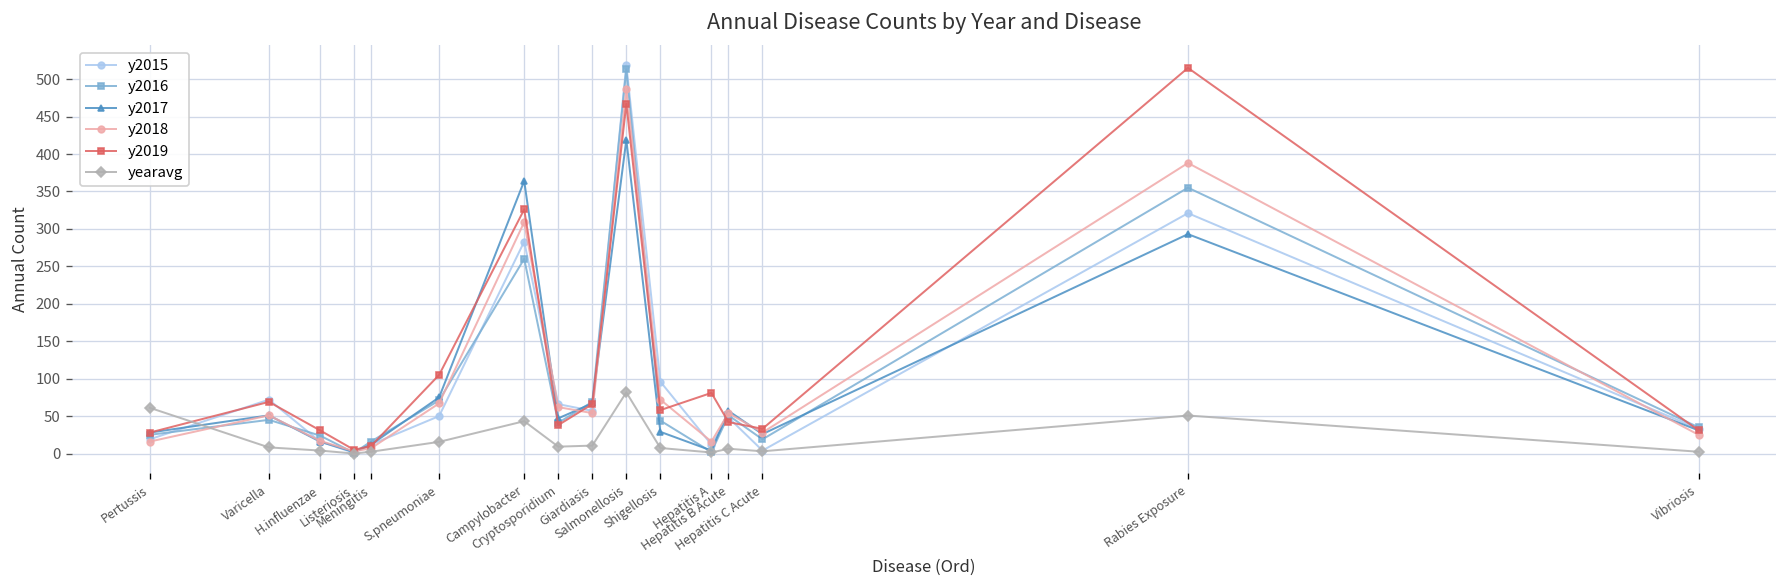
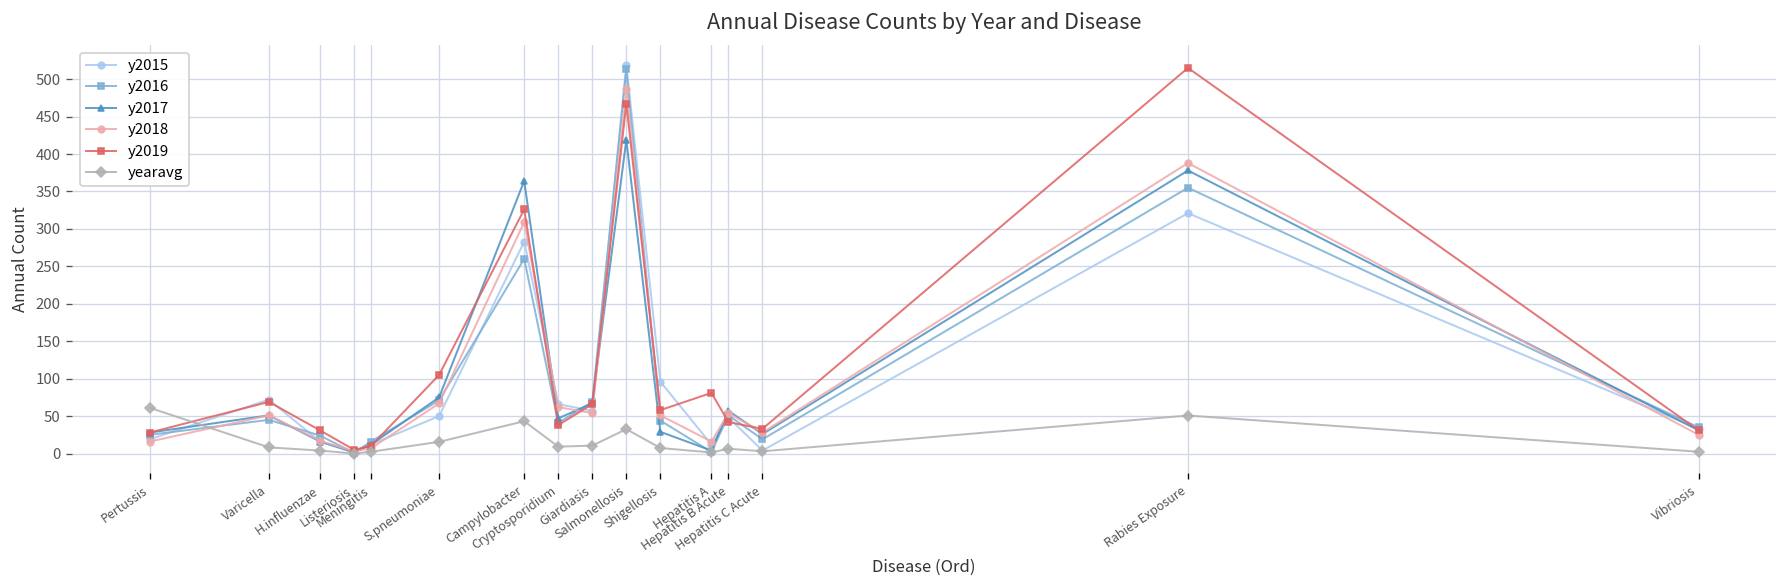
  {
    "y2017": {
      "Campylobacter": 360,
      "Cryptosporidium": 50,
      "Salmonellosis": 420,
      "Shigellosis": 30,
-     "Rabies Exposure": 290
+     "Rabies Exposure": 380
    },
    "y2018": {
      "Campylobacter": 310,
      "Salmonellosis": 490,
-     "Shigellosis": 70,
+     "Shigellosis": 50,
      "Rabies Exposure": 390,
      "Vibriosis": 30
    },
    "y2019": {
      "H.influenzae": 30,
      "S.pneumoniae": 110,
      "Campylobacter": 330,
      "Salmonellosis": 470,
      "Shigellosis": 60,
      "Hepatitis A": 80,
      "Hepatitis B Acute": 40,
      "Hepatitis C Acute": 30,
      "Rabies Exposure": 520
    },
    "yearavg": {
      "Pertussis": 60,
      "Varicella": 10,
      "H.influenzae": 0,
      "Meningitis": 0,
      "S.pneumoniae": 20,
      "Campylobacter": 40,
      "Cryptosporidium": 10,
      "Giardiasis": 10,
-     "Salmonellosis": 80,
+     "Salmonellosis": 30,
      "Shigellosis": 10,
      "Hepatitis B Acute": 10,
      "Rabies Exposure": 50,
      "Vibriosis": 0
    }
  }
